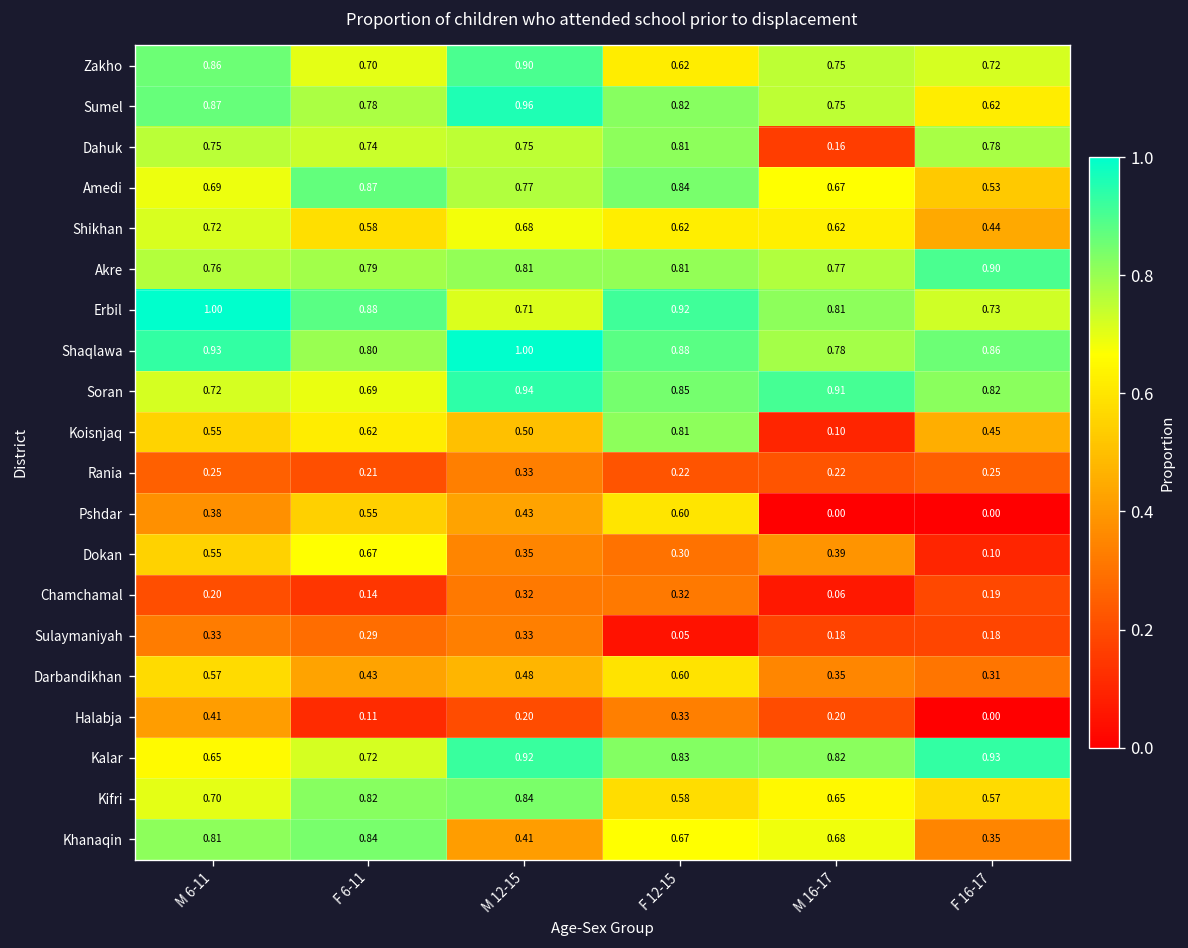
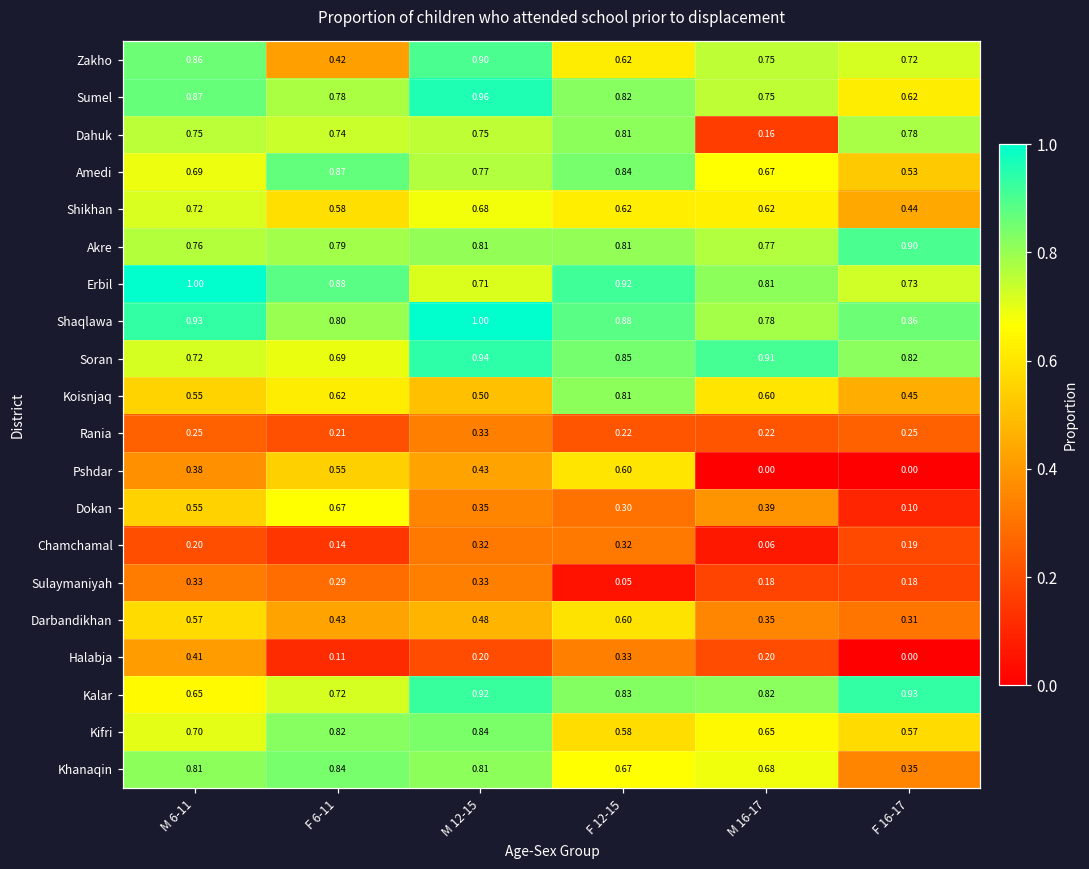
  {
    "Zakho": {
      "M 6-11": 0.86,
-     "F 6-11": 0.70,
+     "F 6-11": 0.42,
      "M 12-15": 0.90,
      "F 12-15": 0.62,
      "M 16-17": 0.75,
      "F 16-17": 0.72
    },
    "Sumel": {
      "M 6-11": 0.87,
      "F 6-11": 0.78,
      "M 12-15": 0.96,
      "F 12-15": 0.82,
      "M 16-17": 0.75,
      "F 16-17": 0.62
    },
    "Dahuk": {
      "M 6-11": 0.75,
      "F 6-11": 0.74,
      "M 12-15": 0.75,
      "F 12-15": 0.81,
      "M 16-17": 0.16,
      "F 16-17": 0.78
    },
    "Amedi": {
      "M 6-11": 0.69,
      "F 6-11": 0.87,
      "M 12-15": 0.77,
      "F 12-15": 0.84,
      "M 16-17": 0.67,
      "F 16-17": 0.53
    },
    "Shikhan": {
      "M 6-11": 0.72,
      "F 6-11": 0.58,
      "M 12-15": 0.68,
      "F 12-15": 0.62,
      "M 16-17": 0.62,
      "F 16-17": 0.44
    },
    "Akre": {
      "M 6-11": 0.76,
      "F 6-11": 0.79,
      "M 12-15": 0.81,
      "F 12-15": 0.81,
      "M 16-17": 0.77,
      "F 16-17": 0.90
    },
    "Erbil": {
      "M 6-11": 1.00,
      "F 6-11": 0.88,
      "M 12-15": 0.71,
      "F 12-15": 0.92,
      "M 16-17": 0.81,
      "F 16-17": 0.73
    },
    "Shaqlawa": {
      "M 6-11": 0.93,
      "F 6-11": 0.80,
      "M 12-15": 1.00,
      "F 12-15": 0.88,
      "M 16-17": 0.78,
      "F 16-17": 0.86
    },
    "Soran": {
      "M 6-11": 0.72,
      "F 6-11": 0.69,
      "M 12-15": 0.94,
      "F 12-15": 0.85,
      "M 16-17": 0.91,
      "F 16-17": 0.82
    },
    "Koisnjaq": {
      "M 6-11": 0.55,
      "F 6-11": 0.62,
      "M 12-15": 0.50,
      "F 12-15": 0.81,
-     "M 16-17": 0.10,
+     "M 16-17": 0.60,
      "F 16-17": 0.45
    },
    "Rania": {
      "M 6-11": 0.25,
      "F 6-11": 0.21,
      "M 12-15": 0.33,
      "F 12-15": 0.22,
      "M 16-17": 0.22,
      "F 16-17": 0.25
    },
    "Pshdar": {
      "M 6-11": 0.38,
      "F 6-11": 0.55,
      "M 12-15": 0.43,
      "F 12-15": 0.60,
      "M 16-17": 0.00,
      "F 16-17": 0.00
    },
    "Dokan": {
      "M 6-11": 0.55,
      "F 6-11": 0.67,
      "M 12-15": 0.35,
      "F 12-15": 0.30,
      "M 16-17": 0.39,
      "F 16-17": 0.10
    },
    "Chamchamal": {
      "M 6-11": 0.20,
      "F 6-11": 0.14,
      "M 12-15": 0.32,
      "F 12-15": 0.32,
      "M 16-17": 0.06,
      "F 16-17": 0.19
    },
    "Sulaymaniyah": {
      "M 6-11": 0.33,
      "F 6-11": 0.29,
      "M 12-15": 0.33,
      "F 12-15": 0.05,
      "M 16-17": 0.18,
      "F 16-17": 0.18
    },
    "Darbandikhan": {
      "M 6-11": 0.57,
      "F 6-11": 0.43,
      "M 12-15": 0.48,
      "F 12-15": 0.60,
      "M 16-17": 0.35,
      "F 16-17": 0.31
    },
    "Halabja": {
      "M 6-11": 0.41,
      "F 6-11": 0.11,
      "M 12-15": 0.20,
      "F 12-15": 0.33,
      "M 16-17": 0.20,
      "F 16-17": 0.00
    },
    "Kalar": {
      "M 6-11": 0.65,
      "F 6-11": 0.72,
      "M 12-15": 0.92,
      "F 12-15": 0.83,
      "M 16-17": 0.82,
      "F 16-17": 0.93
    },
    "Kifri": {
      "M 6-11": 0.70,
      "F 6-11": 0.82,
      "M 12-15": 0.84,
      "F 12-15": 0.58,
      "M 16-17": 0.65,
      "F 16-17": 0.57
    },
    "Khanaqin": {
      "M 6-11": 0.81,
      "F 6-11": 0.84,
-     "M 12-15": 0.41,
+     "M 12-15": 0.81,
      "F 12-15": 0.67,
      "M 16-17": 0.68,
      "F 16-17": 0.35
    }
  }
